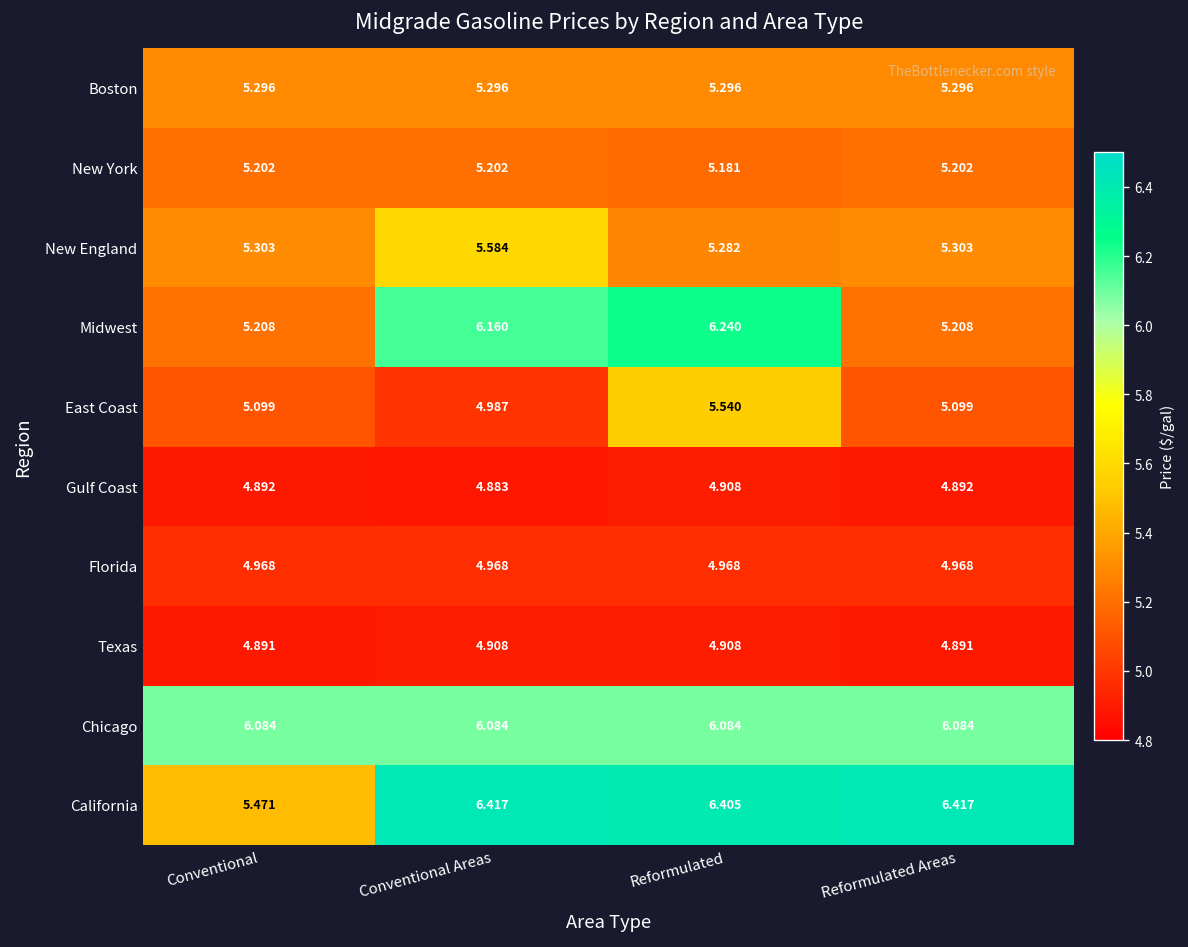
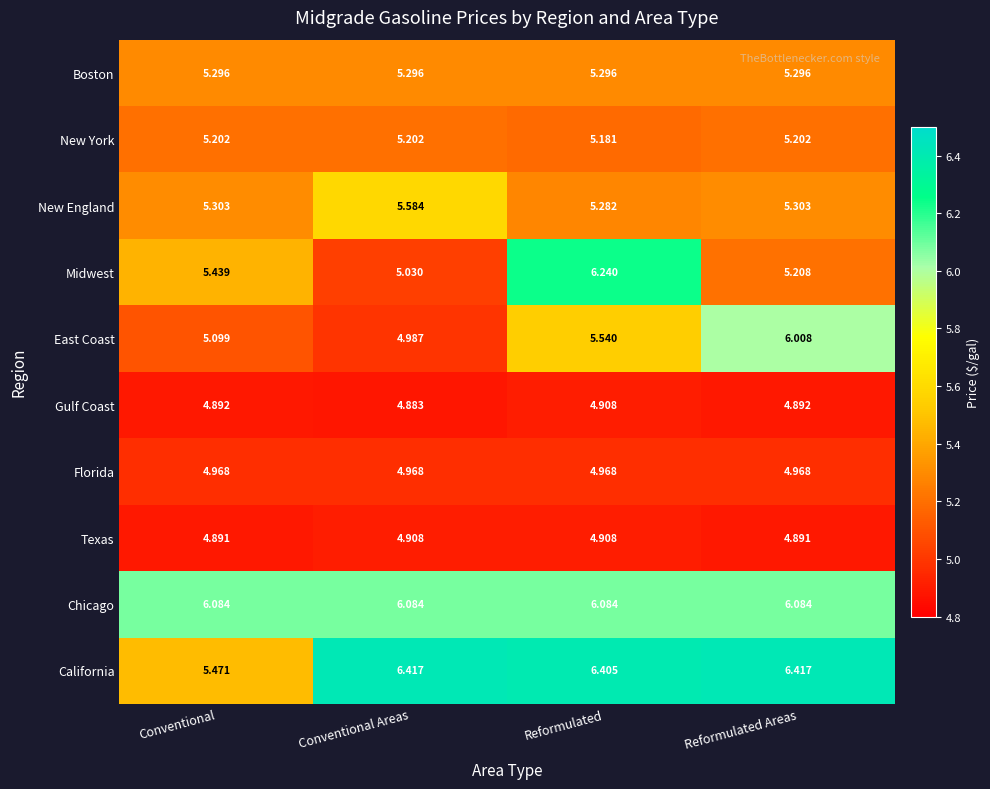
  {
    "Boston": {
      "Conventional": 5.296,
      "Conventional Areas": 5.296,
      "Reformulated": 5.296
    },
    "New York": {
      "Conventional": 5.202,
      "Conventional Areas": 5.202,
      "Reformulated": 5.181,
      "Reformulated Areas": 5.202
    },
    "New England": {
      "Conventional": 5.303,
      "Conventional Areas": 5.584,
      "Reformulated": 5.282,
      "Reformulated Areas": 5.303
    },
    "Midwest": {
-     "Conventional": 5.208,
-     "Conventional Areas": 6.160,
+     "Conventional": 5.439,
+     "Conventional Areas": 5.030,
      "Reformulated": 6.240,
      "Reformulated Areas": 5.208
    },
    "East Coast": {
      "Conventional": 5.099,
      "Conventional Areas": 4.987,
      "Reformulated": 5.540,
-     "Reformulated Areas": 5.099
+     "Reformulated Areas": 6.008
    },
    "Gulf Coast": {
      "Conventional": 4.892,
      "Conventional Areas": 4.883,
      "Reformulated": 4.908,
      "Reformulated Areas": 4.892
    },
    "Florida": {
      "Conventional": 4.968,
      "Conventional Areas": 4.968,
      "Reformulated": 4.968,
      "Reformulated Areas": 4.968
    },
    "Texas": {
      "Conventional": 4.891,
      "Conventional Areas": 4.908,
      "Reformulated": 4.908,
      "Reformulated Areas": 4.891
    },
    "Chicago": {
      "Conventional": 6.084,
      "Conventional Areas": 6.084,
      "Reformulated": 6.084,
      "Reformulated Areas": 6.084
    },
    "California": {
      "Conventional": 5.471,
      "Conventional Areas": 6.417,
      "Reformulated": 6.405,
      "Reformulated Areas": 6.417
    }
  }
